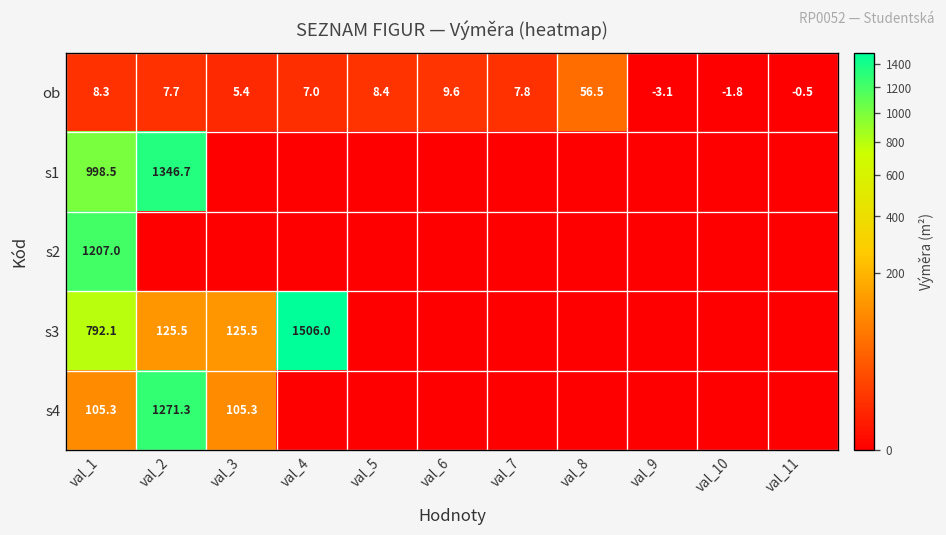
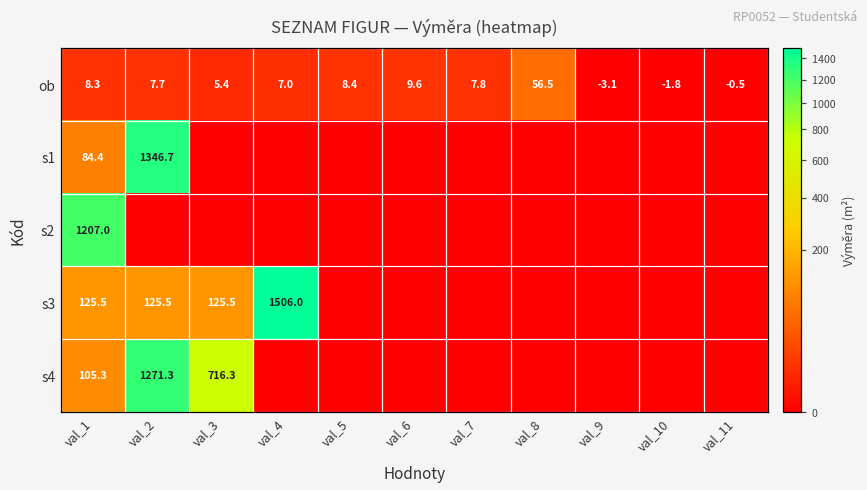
  {
    "ob": {
      "val_1": 8.3,
      "val_2": 7.7,
      "val_3": 5.4,
      "val_4": 7.0,
      "val_5": 8.4,
      "val_6": 9.6,
      "val_7": 7.8,
      "val_8": 56.5,
      "val_9": -3.1,
      "val_10": -1.8,
      "val_11": -0.5
    },
    "s1": {
-     "val_1": 998.5,
+     "val_1": 84.4,
      "val_2": 1346.7
    },
    "s2": {
      "val_1": 1207.0
    },
    "s3": {
-     "val_1": 792.1,
+     "val_1": 125.5,
      "val_2": 125.5,
      "val_3": 125.5,
      "val_4": 1506.0
    },
    "s4": {
      "val_1": 105.3,
      "val_2": 1271.3,
-     "val_3": 105.3
+     "val_3": 716.3
    }
  }
